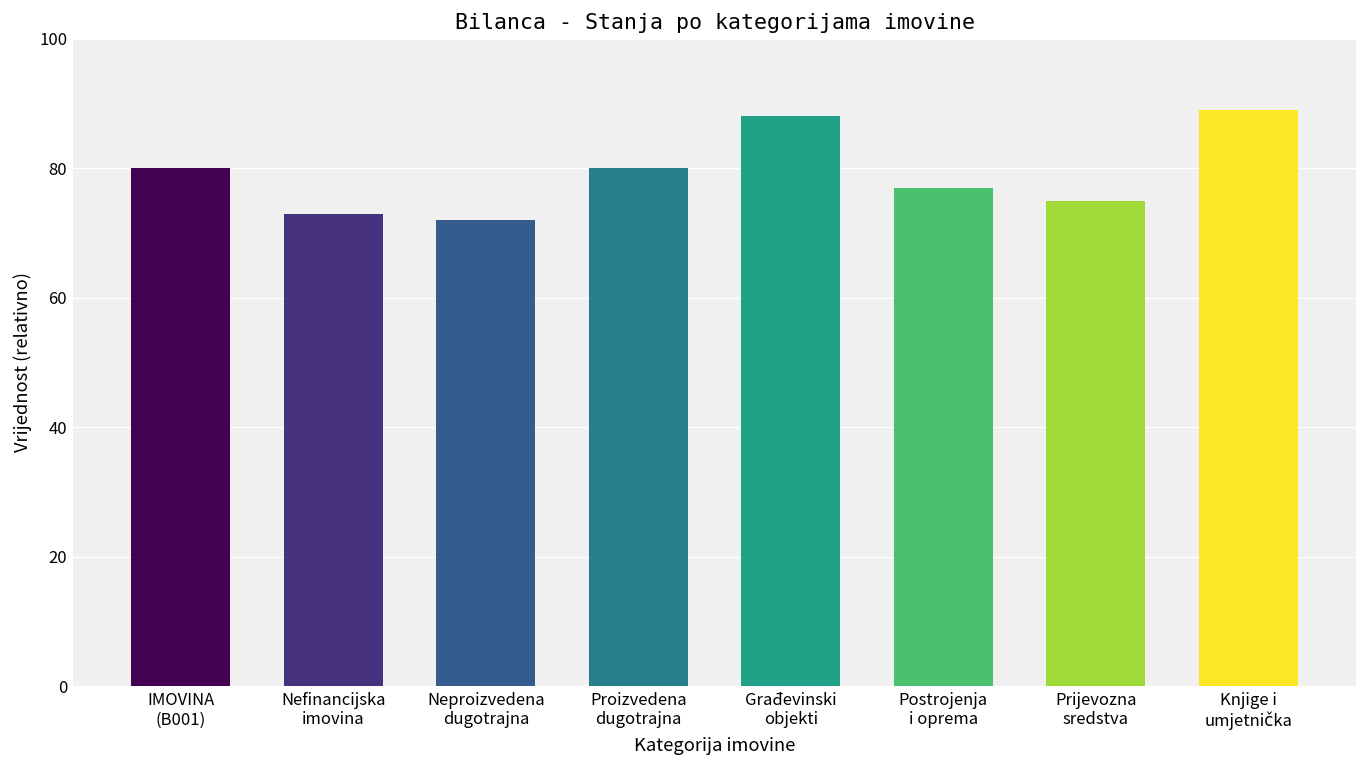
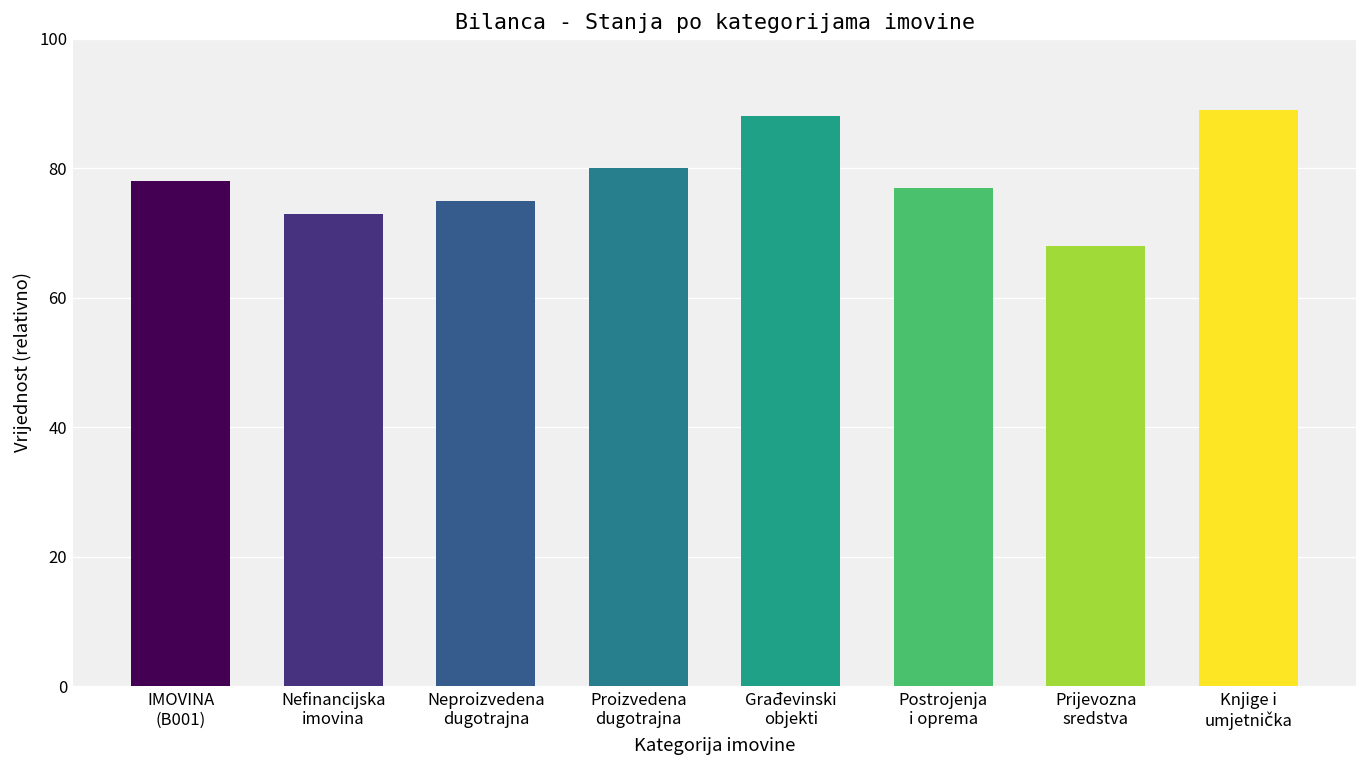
  {
-   "IMOVINA (B001)": 80,
+   "IMOVINA (B001)": 78,
    "Nefinancijska imovina": 73,
-   "Neproizvedena dugotrajna": 72,
+   "Neproizvedena dugotrajna": 75,
    "Proizvedena dugotrajna": 80,
    "Građevinski objekti": 88,
    "Postrojenja i oprema": 77,
-   "Prijevozna sredstva": 75,
+   "Prijevozna sredstva": 68,
    "Knjige i umjetnička": 89
  }
